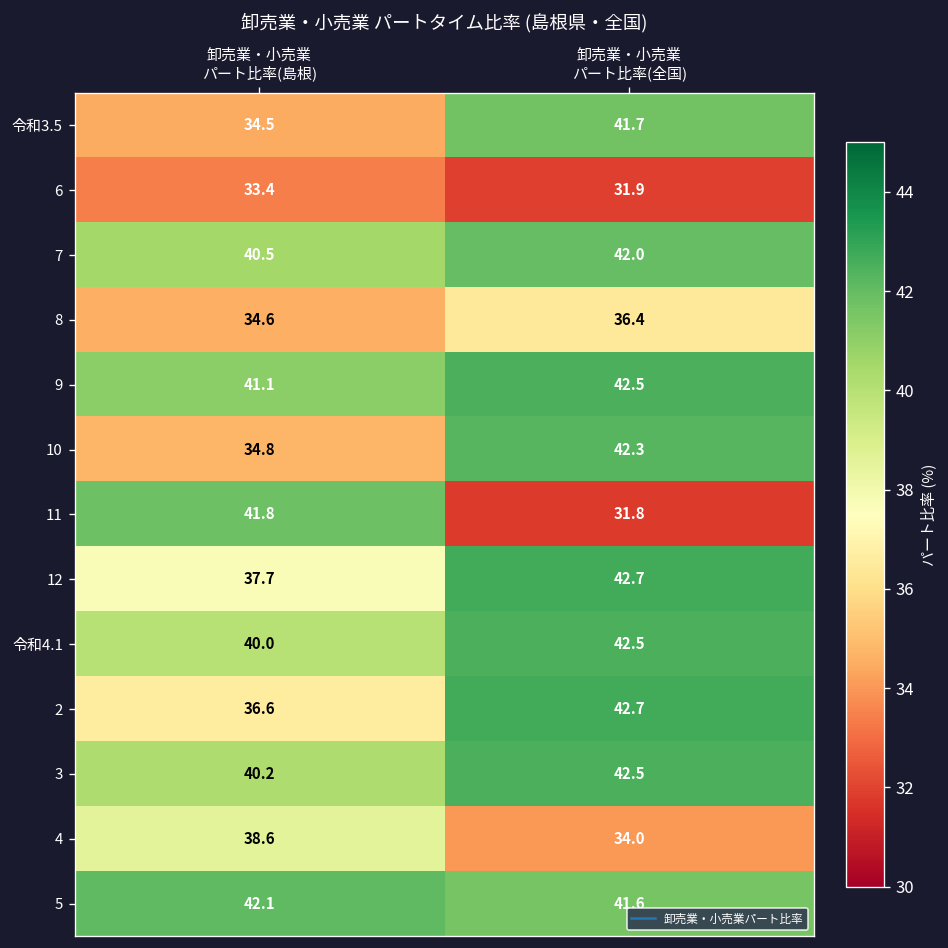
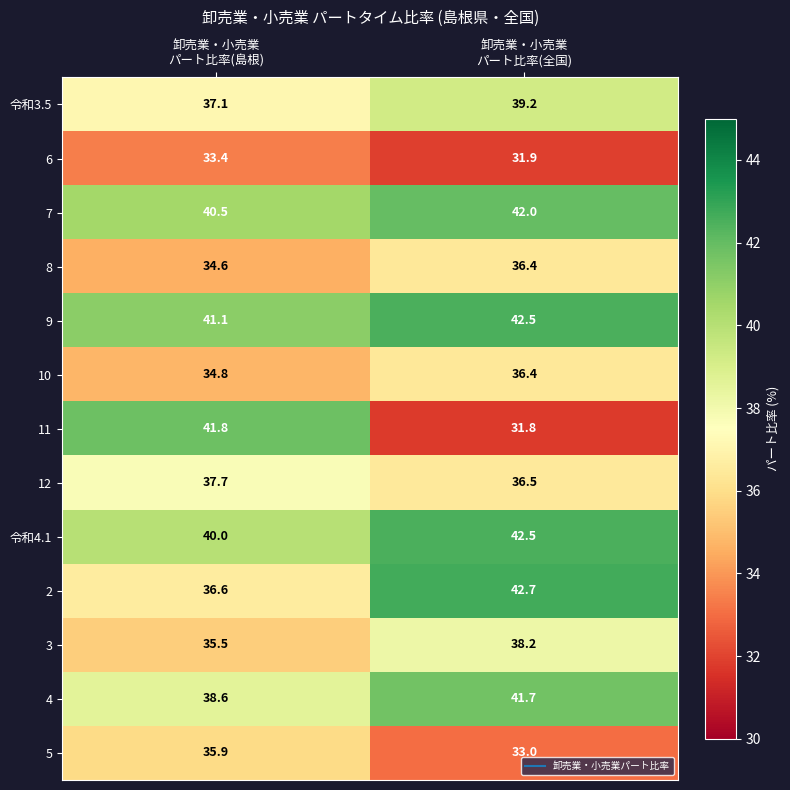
  {
    "令和3.5": {
-     "卸売業・小売業 パート比率(島根)": 34.5,
-     "卸売業・小売業 パート比率(全国)": 41.7
+     "卸売業・小売業 パート比率(島根)": 37.1,
+     "卸売業・小売業 パート比率(全国)": 39.2
    },
    "6": {
      "卸売業・小売業 パート比率(島根)": 33.4,
      "卸売業・小売業 パート比率(全国)": 31.9
    },
    "7": {
      "卸売業・小売業 パート比率(島根)": 40.5,
      "卸売業・小売業 パート比率(全国)": 42.0
    },
    "8": {
      "卸売業・小売業 パート比率(島根)": 34.6,
      "卸売業・小売業 パート比率(全国)": 36.4
    },
    "9": {
      "卸売業・小売業 パート比率(島根)": 41.1,
      "卸売業・小売業 パート比率(全国)": 42.5
    },
    "10": {
      "卸売業・小売業 パート比率(島根)": 34.8,
-     "卸売業・小売業 パート比率(全国)": 42.3
+     "卸売業・小売業 パート比率(全国)": 36.4
    },
    "11": {
      "卸売業・小売業 パート比率(島根)": 41.8,
      "卸売業・小売業 パート比率(全国)": 31.8
    },
    "12": {
      "卸売業・小売業 パート比率(島根)": 37.7,
-     "卸売業・小売業 パート比率(全国)": 42.7
+     "卸売業・小売業 パート比率(全国)": 36.5
    },
    "令和4.1": {
      "卸売業・小売業 パート比率(島根)": 40.0,
      "卸売業・小売業 パート比率(全国)": 42.5
    },
    "2": {
      "卸売業・小売業 パート比率(島根)": 36.6,
      "卸売業・小売業 パート比率(全国)": 42.7
    },
    "3": {
-     "卸売業・小売業 パート比率(島根)": 40.2,
-     "卸売業・小売業 パート比率(全国)": 42.5
+     "卸売業・小売業 パート比率(島根)": 35.5,
+     "卸売業・小売業 パート比率(全国)": 38.2
    },
    "4": {
      "卸売業・小売業 パート比率(島根)": 38.6,
-     "卸売業・小売業 パート比率(全国)": 34.0
+     "卸売業・小売業 パート比率(全国)": 41.7
    },
    "5": {
-     "卸売業・小売業 パート比率(島根)": 42.1,
-     "卸売業・小売業 パート比率(全国)": 41.6
+     "卸売業・小売業 パート比率(島根)": 35.9,
+     "卸売業・小売業 パート比率(全国)": 33.0
    }
  }
